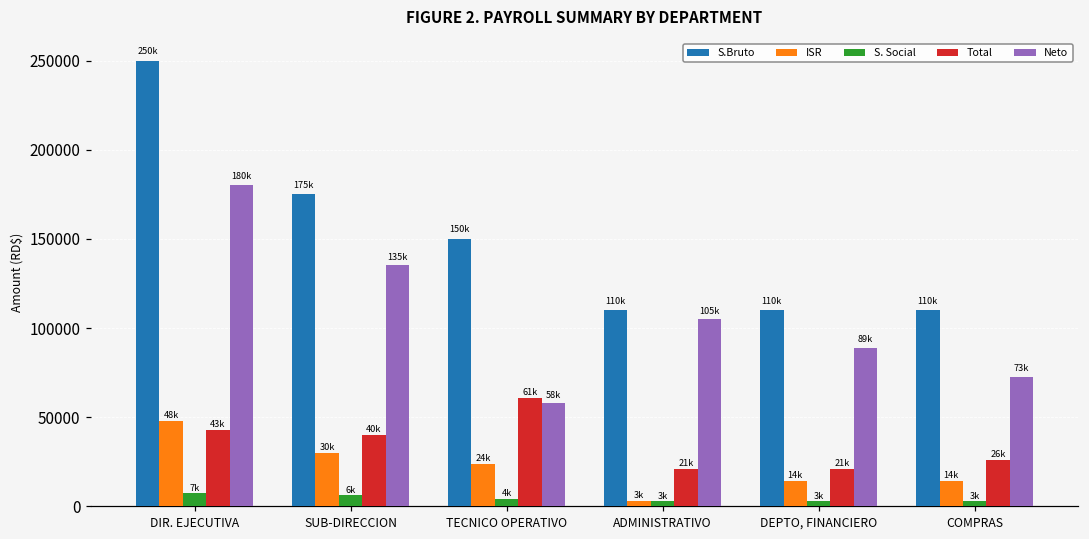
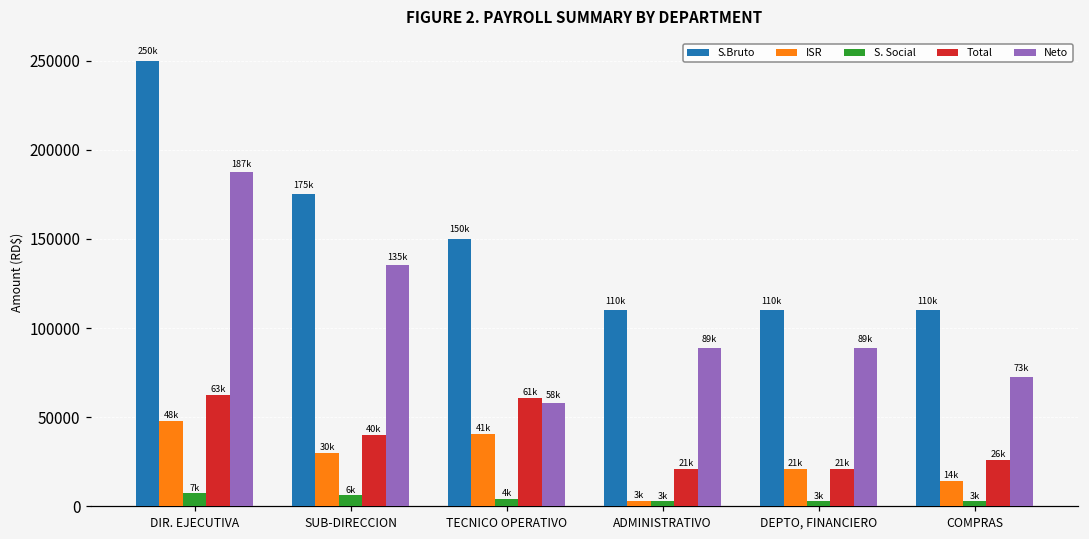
  {
    "S.Bruto": {
      "DIR. EJECUTIVA": "250k",
      "SUB-DIRECCION": "175k",
      "TECNICO OPERATIVO": "150k",
      "ADMINISTRATIVO": "110k",
      "DEPTO, FINANCIERO": "110k",
      "COMPRAS": "110k"
    },
    "ISR": {
      "DIR. EJECUTIVA": "48k",
      "SUB-DIRECCION": "30k",
-     "TECNICO OPERATIVO": "24k",
+     "TECNICO OPERATIVO": "41k",
      "ADMINISTRATIVO": "3k",
-     "DEPTO, FINANCIERO": "14k",
+     "DEPTO, FINANCIERO": "21k",
      "COMPRAS": "14k"
    },
    "S. Social": {
      "DIR. EJECUTIVA": "7k",
      "SUB-DIRECCION": "6k",
      "TECNICO OPERATIVO": "4k",
      "ADMINISTRATIVO": "3k",
      "DEPTO, FINANCIERO": "3k",
      "COMPRAS": "3k"
    },
    "Total": {
-     "DIR. EJECUTIVA": "43k",
+     "DIR. EJECUTIVA": "63k",
      "SUB-DIRECCION": "40k",
      "TECNICO OPERATIVO": "61k",
      "ADMINISTRATIVO": "21k",
      "DEPTO, FINANCIERO": "21k",
      "COMPRAS": "26k"
    },
    "Neto": {
-     "DIR. EJECUTIVA": "180k",
+     "DIR. EJECUTIVA": "187k",
      "SUB-DIRECCION": "135k",
      "TECNICO OPERATIVO": "58k",
-     "ADMINISTRATIVO": "105k",
+     "ADMINISTRATIVO": "89k",
      "DEPTO, FINANCIERO": "89k",
      "COMPRAS": "73k"
    }
  }
